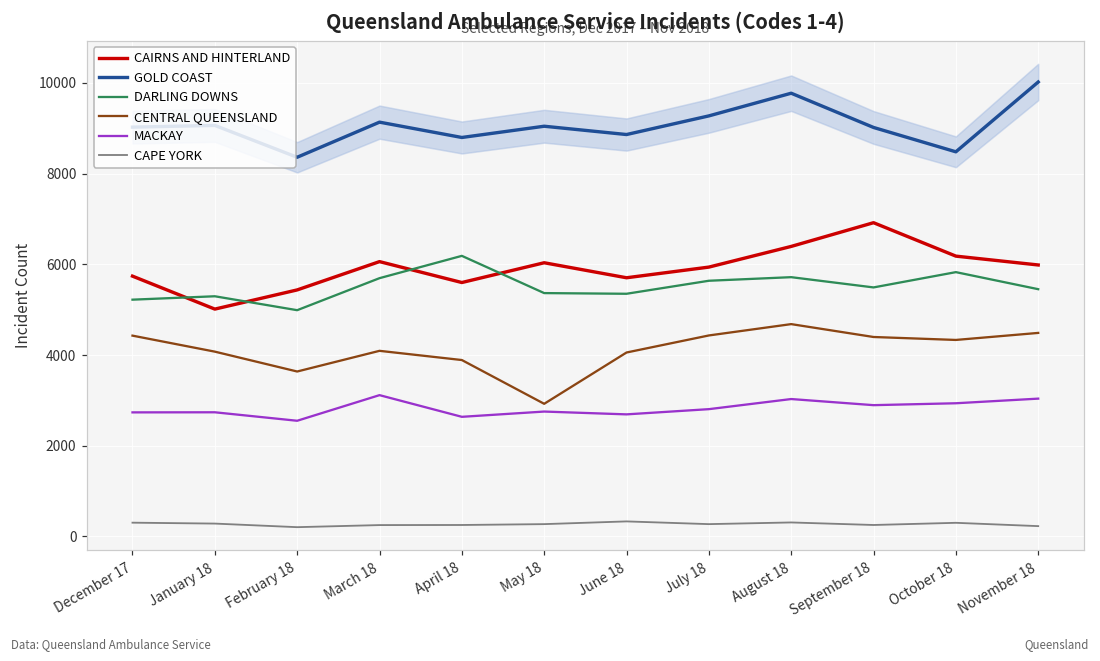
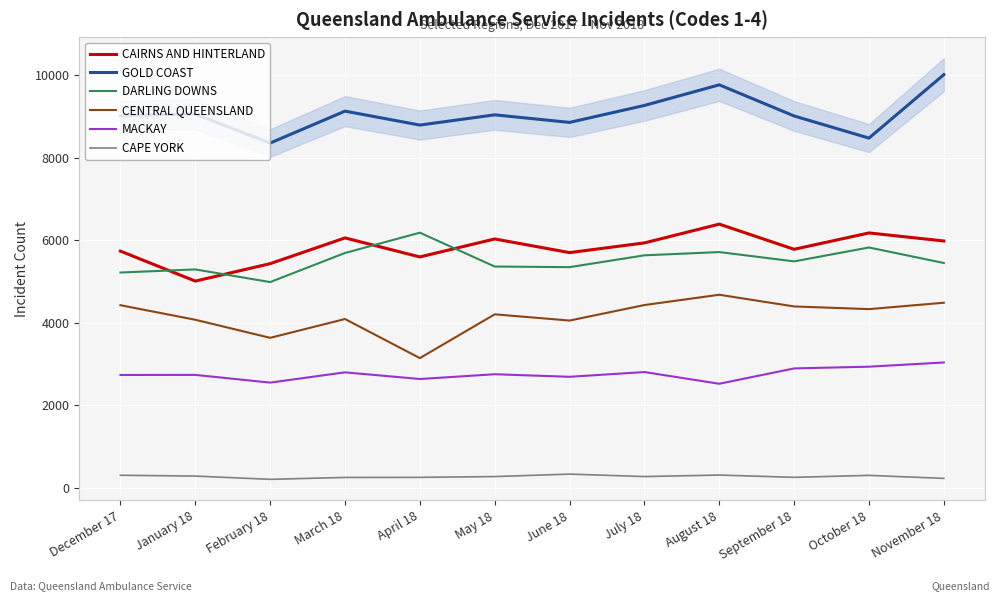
  {
    "CAIRNS AND HINTERLAND": {
      "December 17": 5700,
      "January 18": 5000,
      "February 18": 5400,
      "March 18": 6100,
      "April 18": 5600,
      "May 18": 6000,
      "June 18": 5700,
      "July 18": 5900,
      "August 18": 6400,
-     "September 18": 6900,
+     "September 18": 5800,
      "October 18": 6200,
      "November 18": 6000
    },
    "GOLD COAST": {
      "February 18": 8400,
      "March 18": 9100,
      "April 18": 8800,
      "May 18": 9000,
      "June 18": 8900,
      "July 18": 9300,
      "August 18": 9800,
      "September 18": 9000,
      "October 18": 8500,
      "November 18": 10000
    },
    "DARLING DOWNS": {
      "December 17": 5200,
      "January 18": 5300,
      "February 18": 5000,
      "March 18": 5700,
      "April 18": 6200,
      "May 18": 5400,
      "June 18": 5300,
      "July 18": 5600,
      "August 18": 5700,
      "September 18": 5500,
      "October 18": 5800,
      "November 18": 5500
    },
    "CENTRAL QUEENSLAND": {
      "December 17": 4400,
      "January 18": 4100,
      "February 18": 3600,
      "March 18": 4100,
-     "April 18": 3900,
-     "May 18": 2900,
+     "April 18": 3100,
+     "May 18": 4200,
      "June 18": 4100,
      "July 18": 4400,
      "August 18": 4700,
      "September 18": 4400,
      "October 18": 4300,
      "November 18": 4500
    },
    "MACKAY": {
      "December 17": 2700,
      "January 18": 2700,
      "February 18": 2500,
-     "March 18": 3100,
+     "March 18": 2800,
      "April 18": 2600,
      "May 18": 2800,
      "June 18": 2700,
      "July 18": 2800,
-     "August 18": 3000,
+     "August 18": 2500,
      "September 18": 2900,
      "October 18": 2900,
      "November 18": 3000
    },
    "CAPE YORK": {
      "December 17": 300,
      "January 18": 300,
      "February 18": 200,
      "March 18": 200,
      "April 18": 300,
      "May 18": 300,
      "June 18": 300,
      "July 18": 300,
      "August 18": 300,
      "September 18": 300,
      "October 18": 300,
      "November 18": 200
    }
  }
